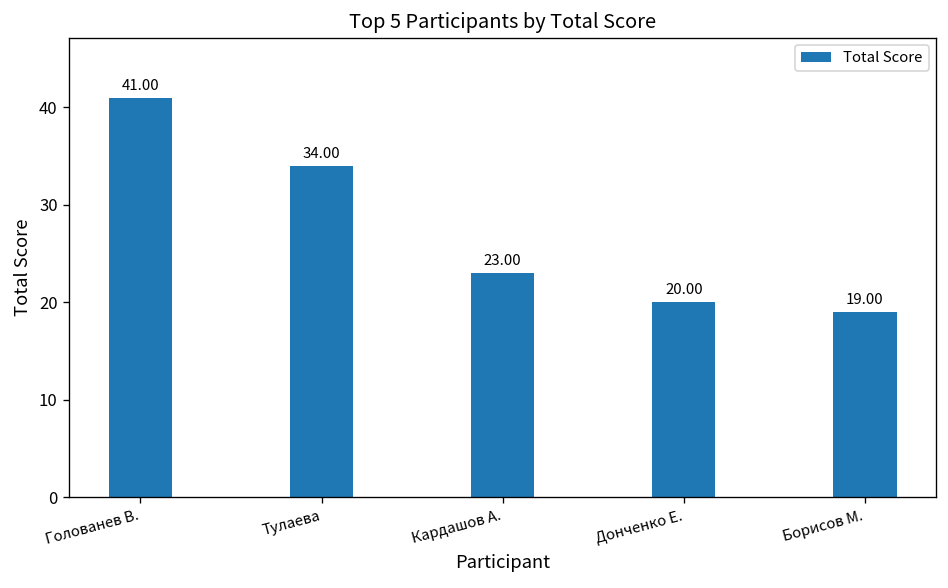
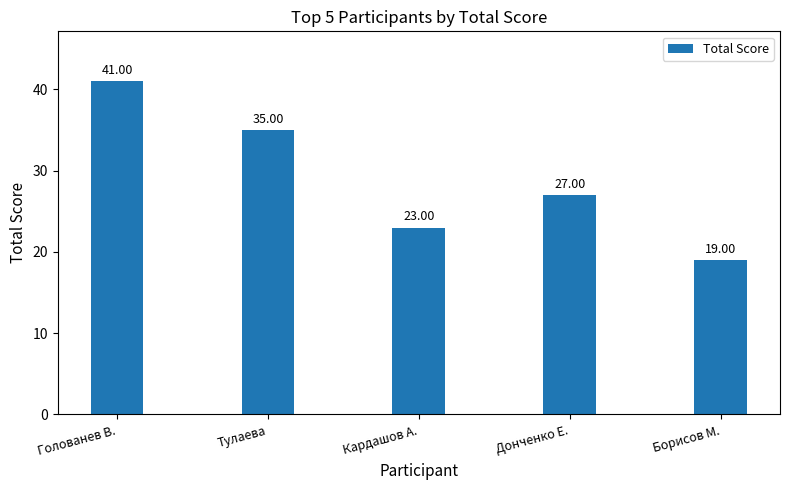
  {
    "Голованев В.": 41.00,
-   "Тулаева": 34.00,
+   "Тулаева": 35.00,
    "Кардашов А.": 23.00,
-   "Донченко Е.": 20.00,
+   "Донченко Е.": 27.00,
    "Борисов М.": 19.00
  }
